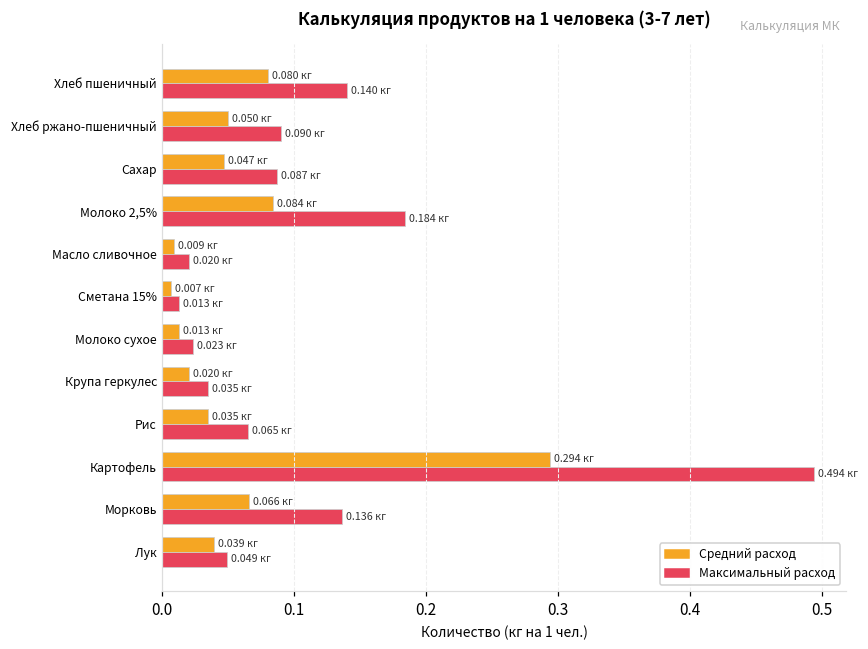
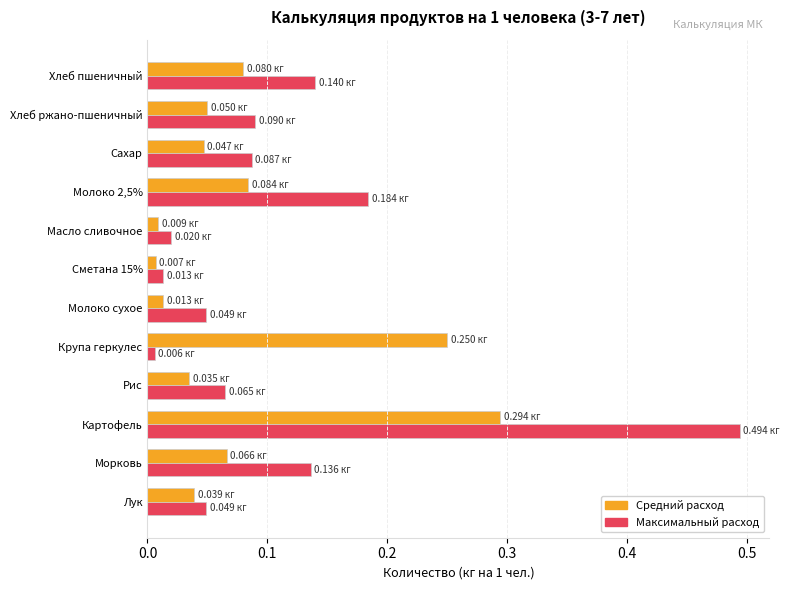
  {
    "Максимальный расход": {
      "Хлеб пшеничный": 0.140,
      "Хлеб ржано-пшеничный": 0.090,
      "Сахар": 0.087,
      "Молоко 2,5%": 0.184,
      "Масло сливочное": 0.020,
      "Сметана 15%": 0.013,
-     "Молоко сухое": 0.023,
-     "Крупа геркулес": 0.035,
+     "Молоко сухое": 0.049,
+     "Крупа геркулес": 0.006,
      "Рис": 0.065,
      "Картофель": 0.494,
      "Морковь": 0.136,
      "Лук": 0.049
    },
    "Средний расход": {
      "Хлеб пшеничный": 0.080,
      "Хлеб ржано-пшеничный": 0.050,
      "Сахар": 0.047,
      "Молоко 2,5%": 0.084,
      "Масло сливочное": 0.009,
      "Сметана 15%": 0.007,
      "Молоко сухое": 0.013,
-     "Крупа геркулес": 0.020,
+     "Крупа геркулес": 0.250,
      "Рис": 0.035,
      "Картофель": 0.294,
      "Морковь": 0.066,
      "Лук": 0.039
    }
  }
